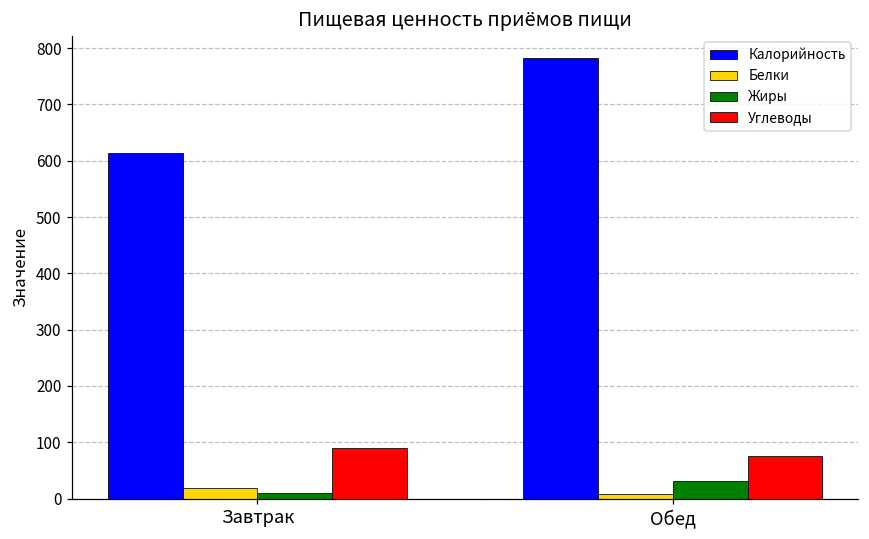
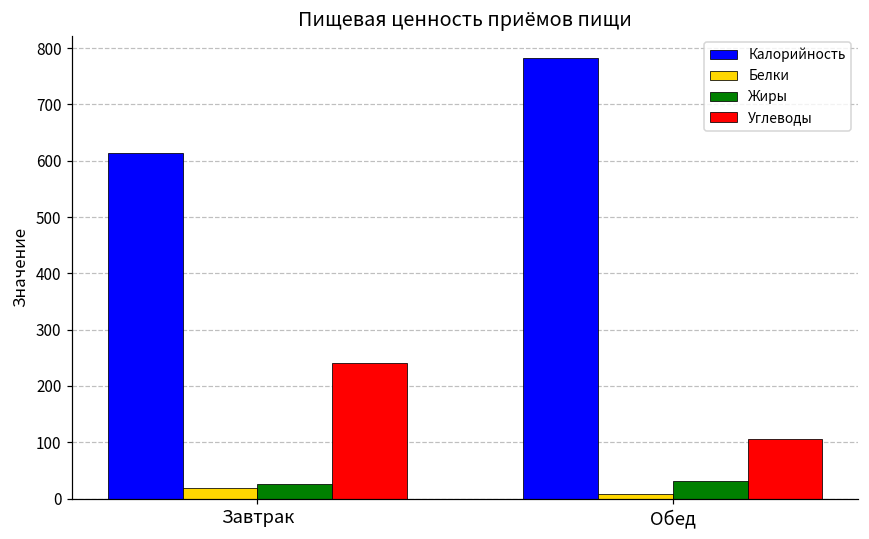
  {
    "Калорийность": {
      "Завтрак": 610,
      "Обед": 780
    },
    "Белки": {
      "Завтрак": 20,
      "Обед": 10
    },
    "Жиры": {
-     "Завтрак": 10,
+     "Завтрак": 30,
      "Обед": 30
    },
    "Углеводы": {
-     "Завтрак": 90,
-     "Обед": 80
+     "Завтрак": 240,
+     "Обед": 110
    }
  }
